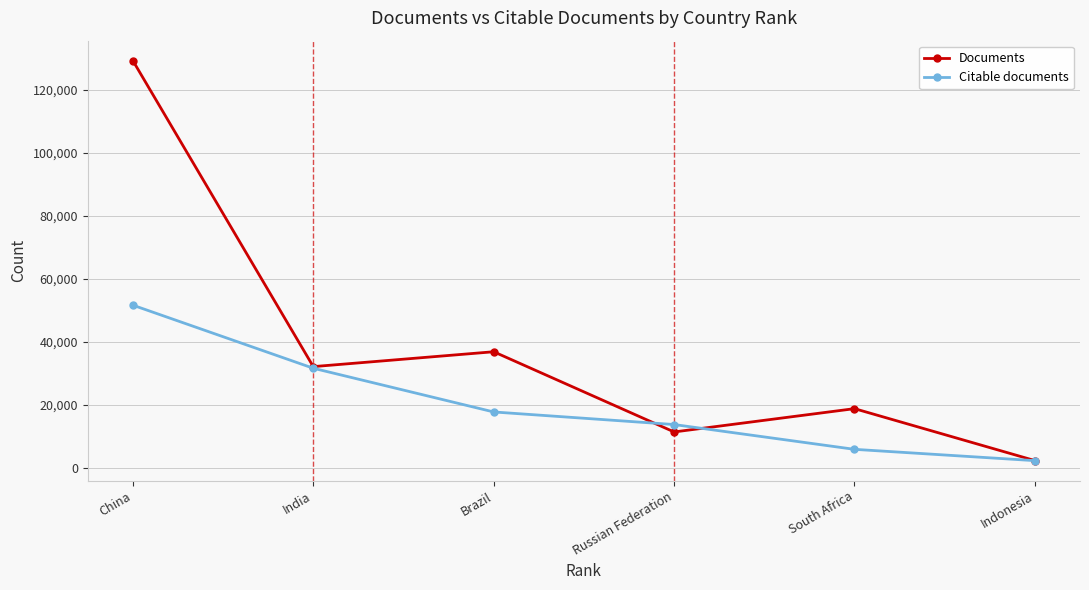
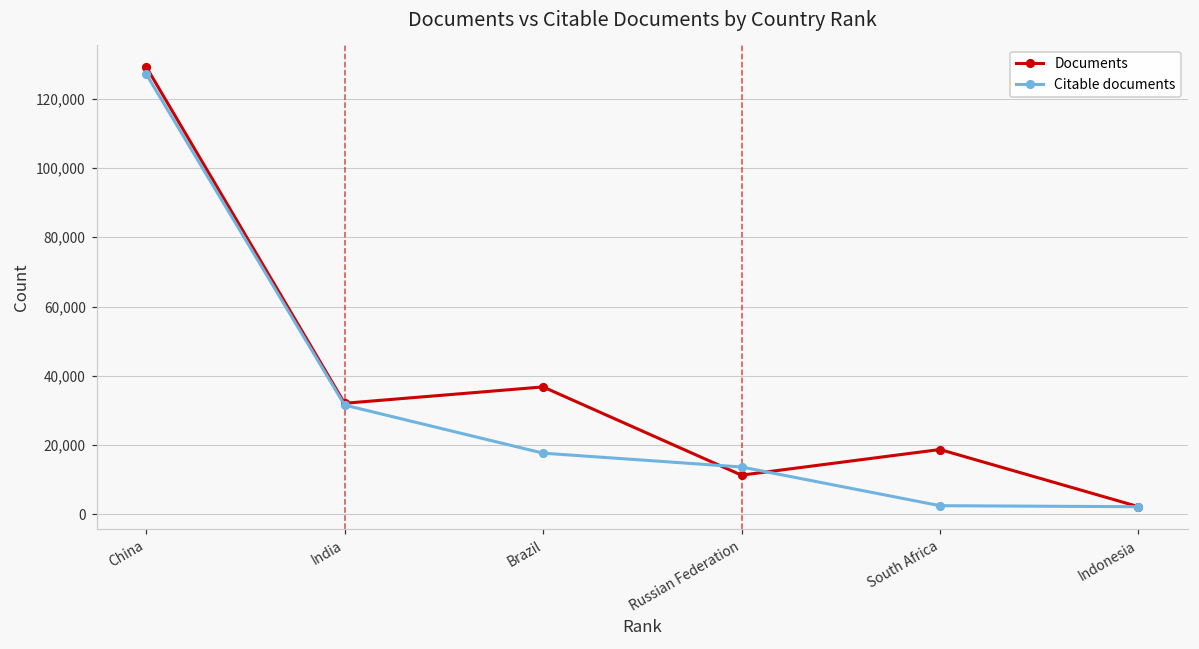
  {
    "Documents": {
      "China": "129,000",
      "Brazil": "37,000",
      "Russian Federation": "11,000",
      "South Africa": "19,000"
    },
    "Citable documents": {
-     "China": "52,000",
+     "China": "127,000",
      "Brazil": "18,000",
      "Russian Federation": "14,000",
-     "South Africa": "6,000"
+     "South Africa": "3,000"
    }
  }
